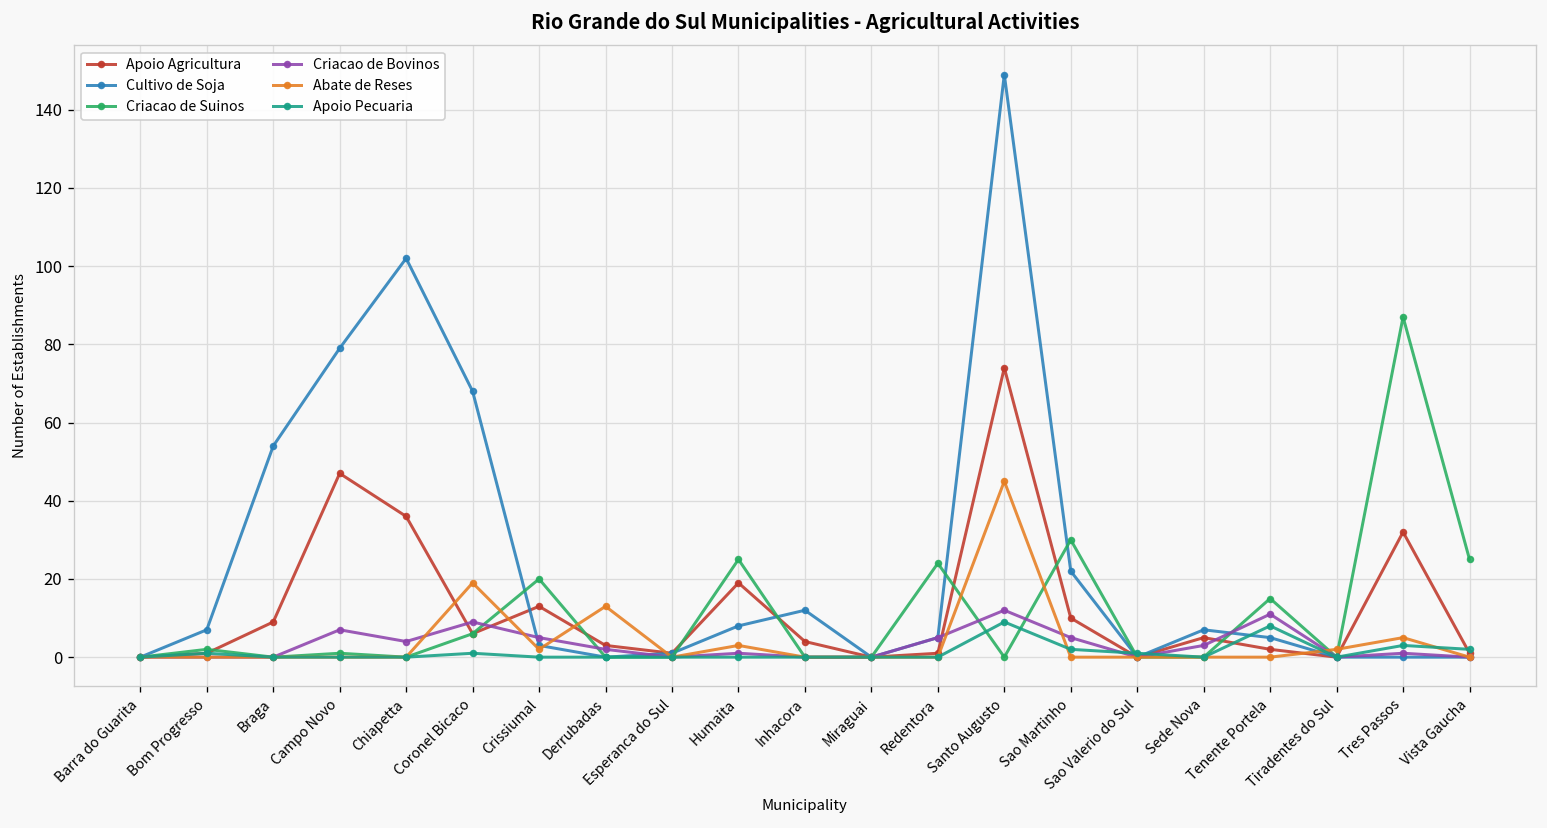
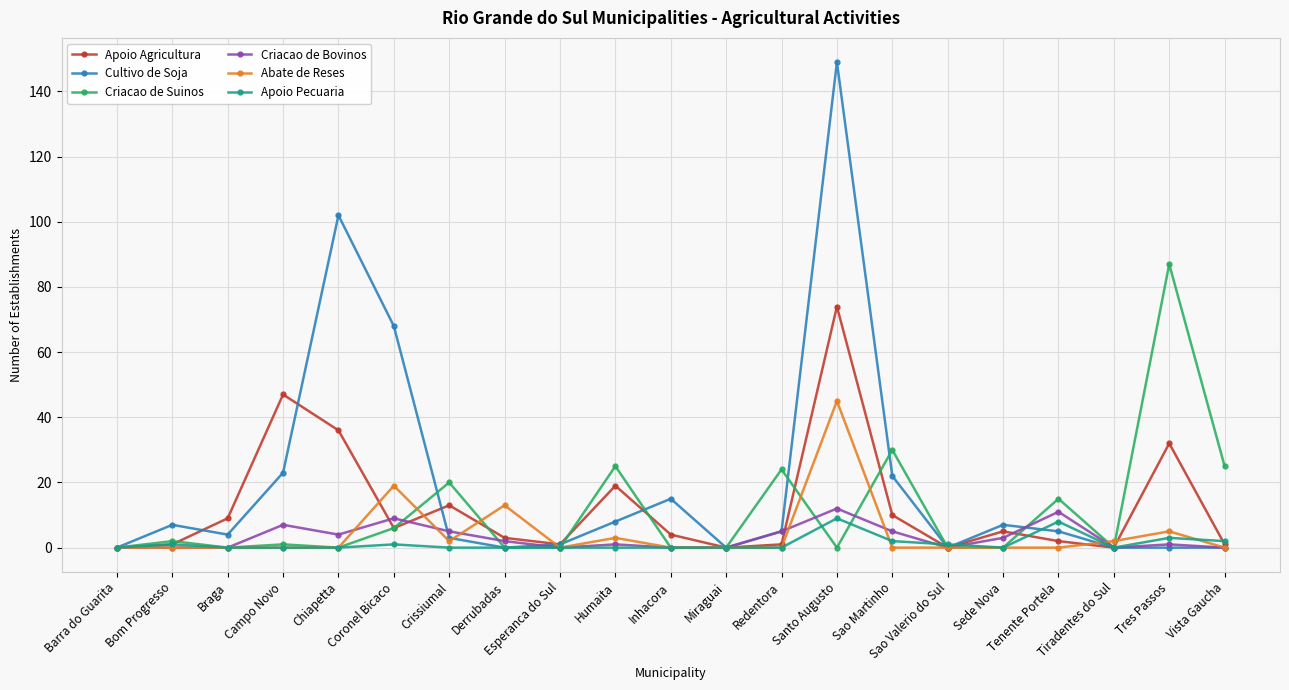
  {
    "Apoio Agricultura": {
      "Braga": 9,
      "Campo Novo": 47,
      "Chiapetta": 36,
      "Crissiumal": 13,
      "Derrubadas": 3,
      "Humaita": 19,
      "Inhacora": 4,
      "Redentora": 1,
      "Santo Augusto": 74,
      "Sao Martinho": 10,
      "Sede Nova": 5,
      "Tenente Portela": 2,
      "Tres Passos": 32,
      "Vista Gaucha": 1
    },
    "Cultivo de Soja": {
      "Bom Progresso": 7,
-     "Braga": 54,
-     "Campo Novo": 79,
+     "Braga": 4,
+     "Campo Novo": 23,
      "Chiapetta": 102,
      "Coronel Bicaco": 68,
      "Crissiumal": 3,
      "Humaita": 8,
-     "Inhacora": 12,
+     "Inhacora": 15,
      "Santo Augusto": 149,
      "Sao Martinho": 22,
      "Sede Nova": 7,
      "Tenente Portela": 5,
      "Tres Passos": 0
    },
    "Criacao de Bovinos": {
      "Campo Novo": 7,
      "Chiapetta": 4,
      "Coronel Bicaco": 9,
      "Crissiumal": 5,
      "Derrubadas": 2,
      "Humaita": 1,
      "Santo Augusto": 12,
      "Sao Martinho": 5,
      "Sede Nova": 3,
      "Tenente Portela": 11,
      "Tres Passos": 1
    },
    "Abate de Reses": {
      "Coronel Bicaco": 19,
      "Crissiumal": 2,
      "Derrubadas": 13,
      "Humaita": 3,
      "Santo Augusto": 45,
      "Sao Martinho": 0,
      "Tenente Portela": 0,
      "Tiradentes do Sul": 2,
      "Tres Passos": 5
    }
  }
